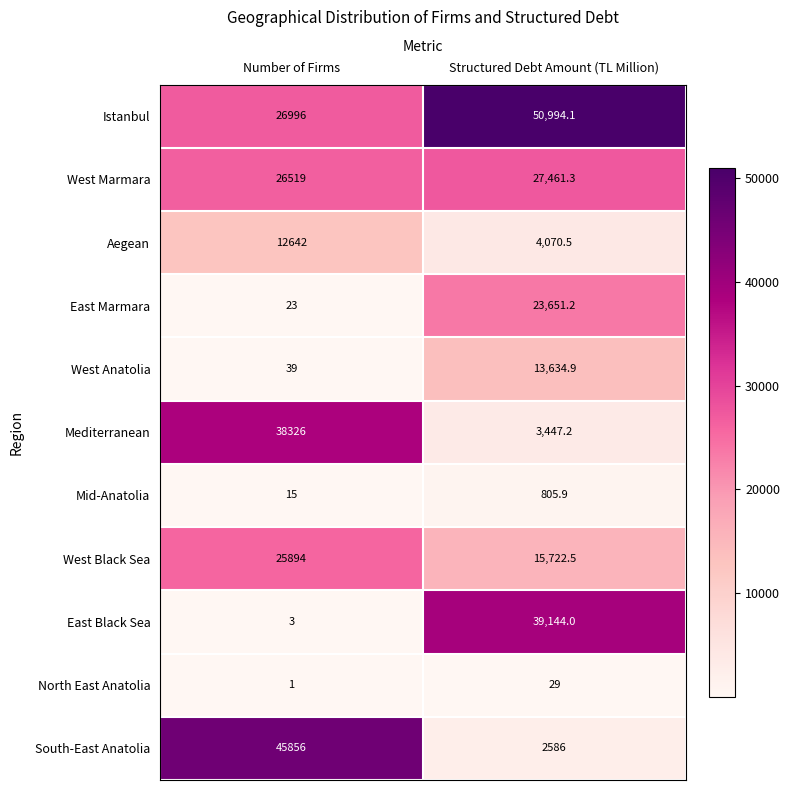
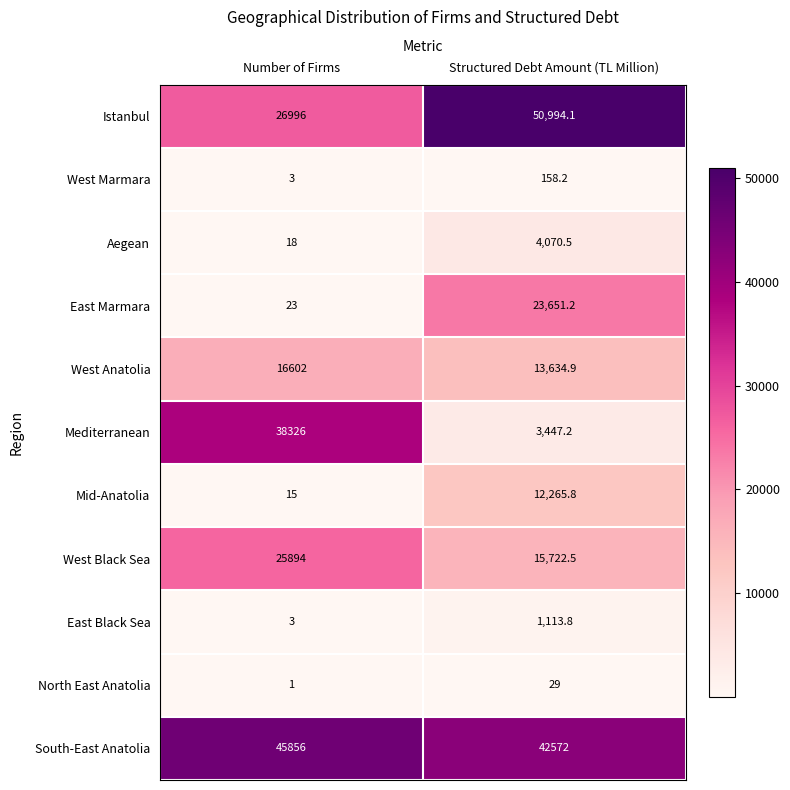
  {
    "Istanbul": {
      "Number of Firms": "26996",
      "Structured Debt Amount (TL Million)": "50,994.1"
    },
    "West Marmara": {
-     "Number of Firms": "26519",
-     "Structured Debt Amount (TL Million)": "27,461.3"
+     "Number of Firms": "3",
+     "Structured Debt Amount (TL Million)": "158.2"
    },
    "Aegean": {
-     "Number of Firms": "12642",
+     "Number of Firms": "18",
      "Structured Debt Amount (TL Million)": "4,070.5"
    },
    "East Marmara": {
      "Number of Firms": "23",
      "Structured Debt Amount (TL Million)": "23,651.2"
    },
    "West Anatolia": {
-     "Number of Firms": "39",
+     "Number of Firms": "16602",
      "Structured Debt Amount (TL Million)": "13,634.9"
    },
    "Mediterranean": {
      "Number of Firms": "38326",
      "Structured Debt Amount (TL Million)": "3,447.2"
    },
    "Mid-Anatolia": {
      "Number of Firms": "15",
-     "Structured Debt Amount (TL Million)": "805.9"
+     "Structured Debt Amount (TL Million)": "12,265.8"
    },
    "West Black Sea": {
      "Number of Firms": "25894",
      "Structured Debt Amount (TL Million)": "15,722.5"
    },
    "East Black Sea": {
      "Number of Firms": "3",
-     "Structured Debt Amount (TL Million)": "39,144.0"
+     "Structured Debt Amount (TL Million)": "1,113.8"
    },
    "North East Anatolia": {
      "Number of Firms": "1",
      "Structured Debt Amount (TL Million)": "29"
    },
    "South-East Anatolia": {
      "Number of Firms": "45856",
-     "Structured Debt Amount (TL Million)": "2586"
+     "Structured Debt Amount (TL Million)": "42572"
    }
  }
